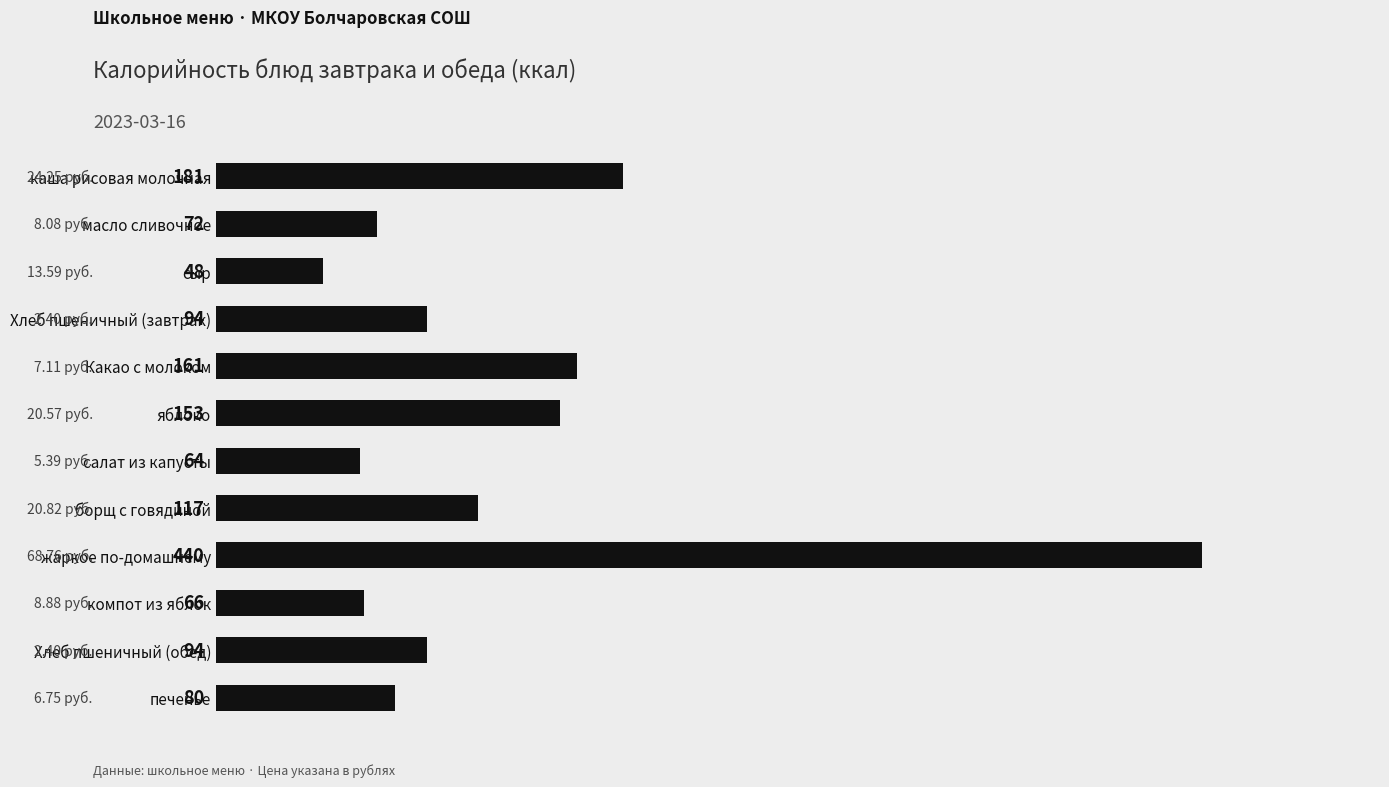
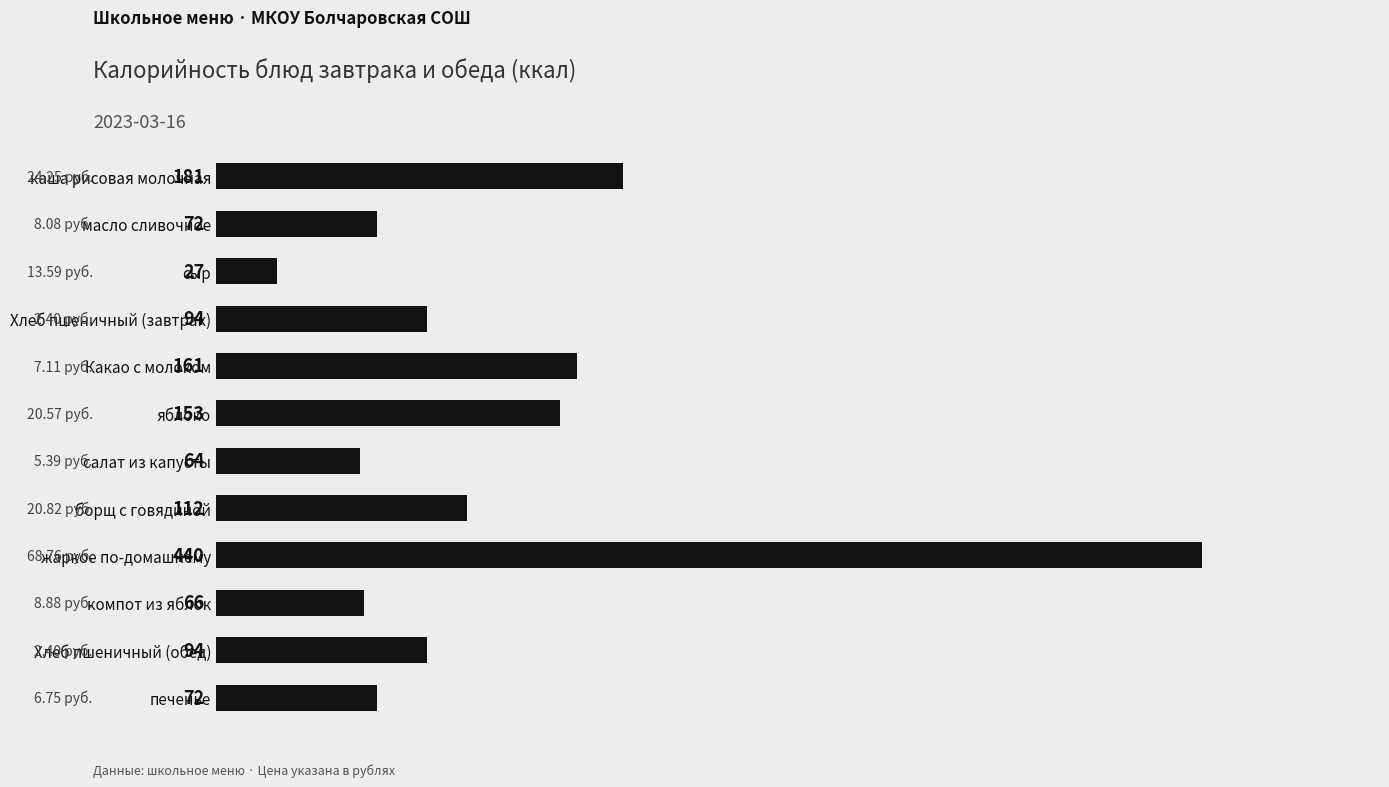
  {
-   "сыр": 48,
-   "борщ с говядиной": 117,
-   "печенье": 80
+   "сыр": 27,
+   "борщ с говядиной": 112,
+   "печенье": 72
  }
